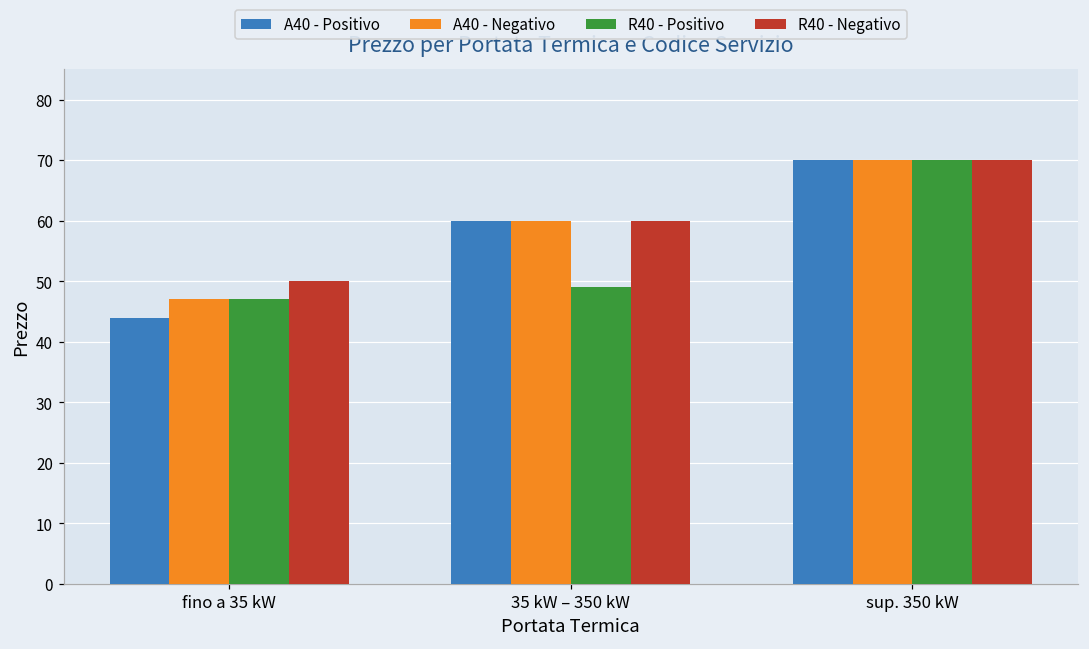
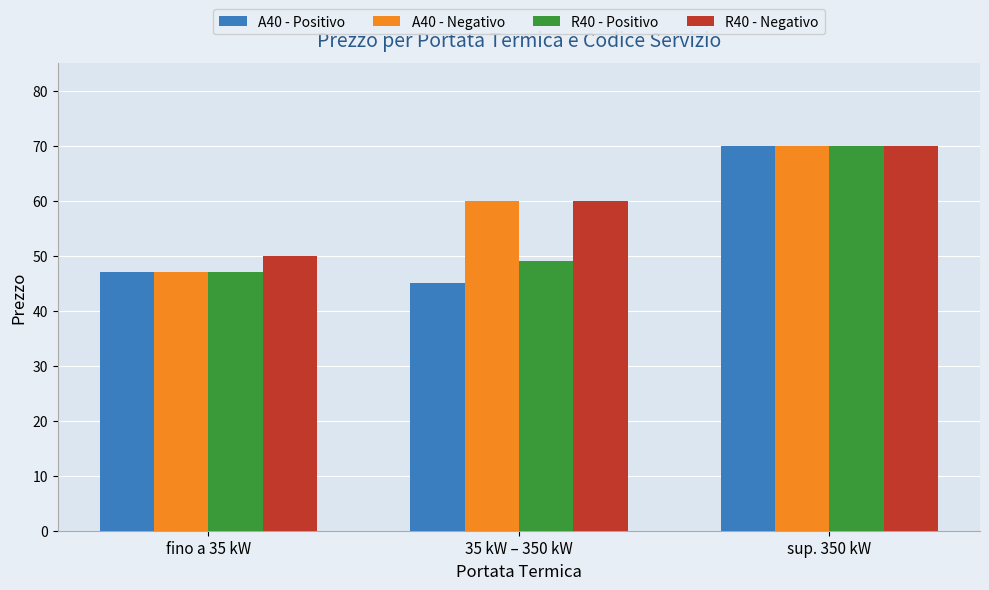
  {
    "A40 - Positivo": {
-     "fino a 35 kW": 44,
-     "35 kW – 350 kW": 60,
+     "fino a 35 kW": 47,
+     "35 kW – 350 kW": 45,
      "sup. 350 kW": 70
    },
    "A40 - Negativo": {
      "fino a 35 kW": 47,
      "35 kW – 350 kW": 60,
      "sup. 350 kW": 70
    },
    "R40 - Positivo": {
      "fino a 35 kW": 47,
      "35 kW – 350 kW": 49,
      "sup. 350 kW": 70
    },
    "R40 - Negativo": {
      "fino a 35 kW": 50,
      "35 kW – 350 kW": 60,
      "sup. 350 kW": 70
    }
  }
